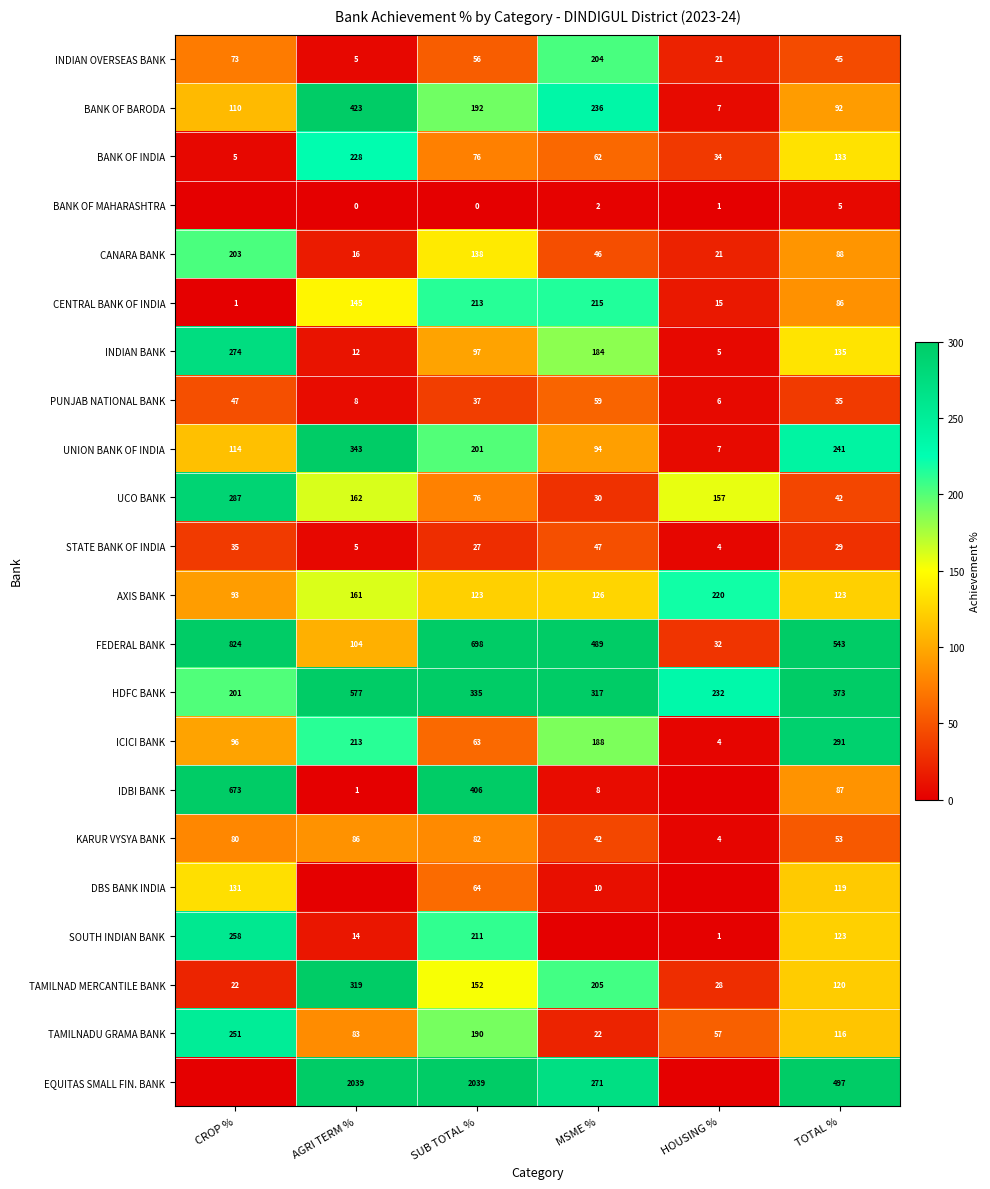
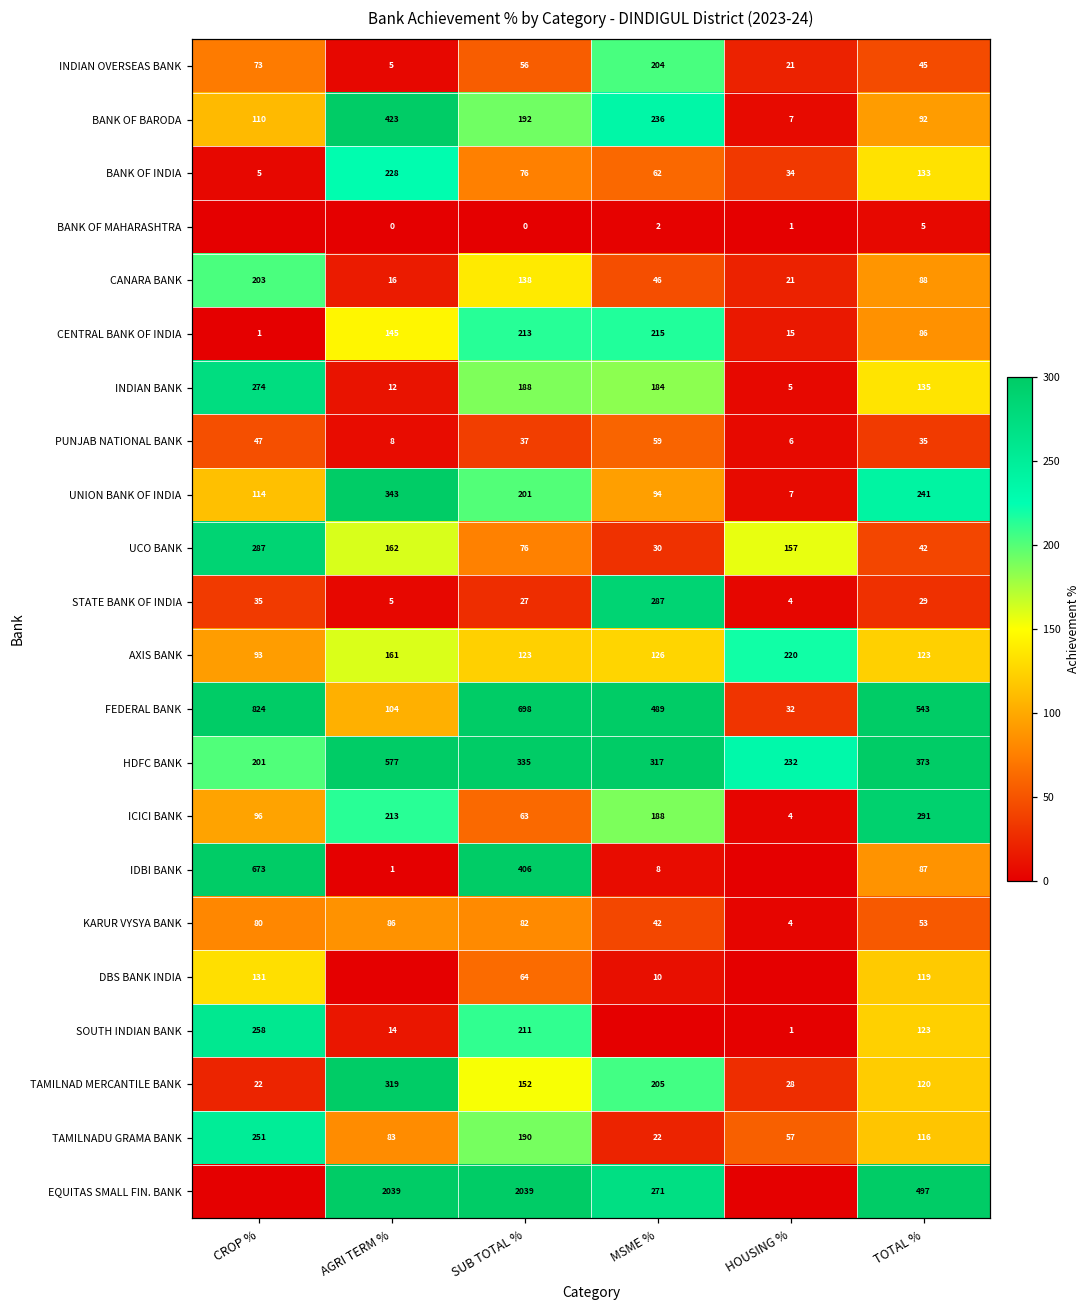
  {
    "INDIAN OVERSEAS BANK": {
      "CROP %": 73,
      "AGRI TERM %": 5,
      "SUB TOTAL %": 56,
      "MSME %": 204,
      "HOUSING %": 21,
      "TOTAL %": 45
    },
    "BANK OF BARODA": {
      "CROP %": 110,
      "AGRI TERM %": 423,
      "SUB TOTAL %": 192,
      "MSME %": 236,
      "HOUSING %": 7,
      "TOTAL %": 92
    },
    "BANK OF INDIA": {
      "CROP %": 5,
      "AGRI TERM %": 228,
      "SUB TOTAL %": 76,
      "MSME %": 62,
      "HOUSING %": 34,
      "TOTAL %": 133
    },
    "BANK OF MAHARASHTRA": {
      "AGRI TERM %": 0,
      "SUB TOTAL %": 0,
      "MSME %": 2,
      "HOUSING %": 1,
      "TOTAL %": 5
    },
    "CANARA BANK": {
      "CROP %": 203,
      "AGRI TERM %": 16,
      "SUB TOTAL %": 138,
      "MSME %": 46,
      "HOUSING %": 21,
      "TOTAL %": 88
    },
    "CENTRAL BANK OF INDIA": {
      "CROP %": 1,
      "AGRI TERM %": 145,
      "SUB TOTAL %": 213,
      "MSME %": 215,
      "HOUSING %": 15,
      "TOTAL %": 86
    },
    "INDIAN BANK": {
      "CROP %": 274,
      "AGRI TERM %": 12,
-     "SUB TOTAL %": 97,
+     "SUB TOTAL %": 188,
      "MSME %": 184,
      "HOUSING %": 5,
      "TOTAL %": 135
    },
    "PUNJAB NATIONAL BANK": {
      "CROP %": 47,
      "AGRI TERM %": 8,
      "SUB TOTAL %": 37,
      "MSME %": 59,
      "HOUSING %": 6,
      "TOTAL %": 35
    },
    "UNION BANK OF INDIA": {
      "CROP %": 114,
      "AGRI TERM %": 343,
      "SUB TOTAL %": 201,
      "MSME %": 94,
      "HOUSING %": 7,
      "TOTAL %": 241
    },
    "UCO BANK": {
      "CROP %": 287,
      "AGRI TERM %": 162,
      "SUB TOTAL %": 76,
      "MSME %": 30,
      "HOUSING %": 157,
      "TOTAL %": 42
    },
    "STATE BANK OF INDIA": {
      "CROP %": 35,
      "AGRI TERM %": 5,
      "SUB TOTAL %": 27,
-     "MSME %": 47,
+     "MSME %": 287,
      "HOUSING %": 4,
      "TOTAL %": 29
    },
    "AXIS BANK": {
      "CROP %": 93,
      "AGRI TERM %": 161,
      "SUB TOTAL %": 123,
      "MSME %": 126,
      "HOUSING %": 220,
      "TOTAL %": 123
    },
    "FEDERAL BANK": {
      "CROP %": 824,
      "AGRI TERM %": 104,
      "SUB TOTAL %": 698,
      "MSME %": 489,
      "HOUSING %": 32,
      "TOTAL %": 543
    },
    "HDFC BANK": {
      "CROP %": 201,
      "AGRI TERM %": 577,
      "SUB TOTAL %": 335,
      "MSME %": 317,
      "HOUSING %": 232,
      "TOTAL %": 373
    },
    "ICICI BANK": {
      "CROP %": 96,
      "AGRI TERM %": 213,
      "SUB TOTAL %": 63,
      "MSME %": 188,
      "HOUSING %": 4,
      "TOTAL %": 291
    },
    "IDBI BANK": {
      "CROP %": 673,
      "AGRI TERM %": 1,
      "SUB TOTAL %": 406,
      "MSME %": 8,
      "TOTAL %": 87
    },
    "KARUR VYSYA BANK": {
      "CROP %": 80,
      "AGRI TERM %": 86,
      "SUB TOTAL %": 82,
      "MSME %": 42,
      "HOUSING %": 4,
      "TOTAL %": 53
    },
    "DBS BANK INDIA": {
      "CROP %": 131,
      "SUB TOTAL %": 64,
      "MSME %": 10,
      "TOTAL %": 119
    },
    "SOUTH INDIAN BANK": {
      "CROP %": 258,
      "AGRI TERM %": 14,
      "SUB TOTAL %": 211,
      "HOUSING %": 1,
      "TOTAL %": 123
    },
    "TAMILNAD MERCANTILE BANK": {
      "CROP %": 22,
      "AGRI TERM %": 319,
      "SUB TOTAL %": 152,
      "MSME %": 205,
      "HOUSING %": 28,
      "TOTAL %": 120
    },
    "TAMILNADU GRAMA BANK": {
      "CROP %": 251,
      "AGRI TERM %": 83,
      "SUB TOTAL %": 190,
      "MSME %": 22,
      "HOUSING %": 57,
      "TOTAL %": 116
    },
    "EQUITAS SMALL FIN. BANK": {
      "AGRI TERM %": 2039,
      "SUB TOTAL %": 2039,
      "MSME %": 271,
      "TOTAL %": 497
    }
  }
